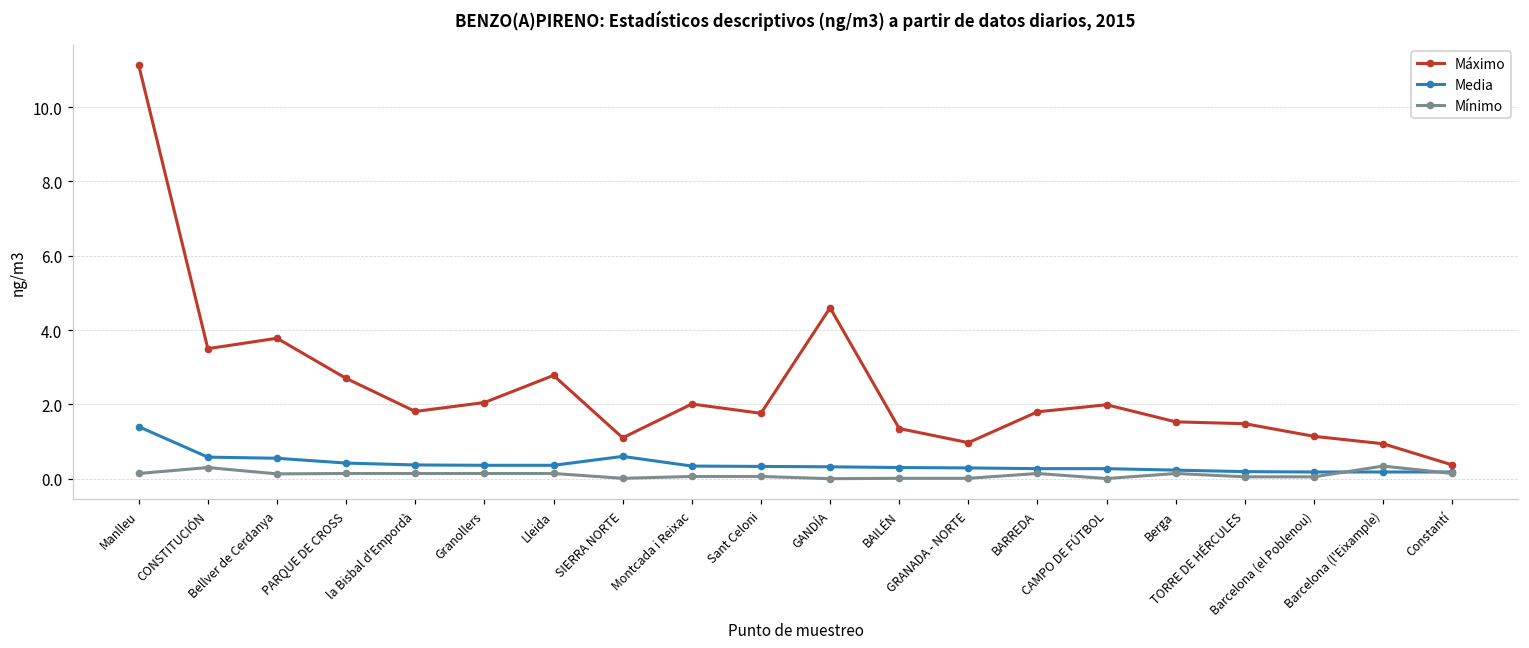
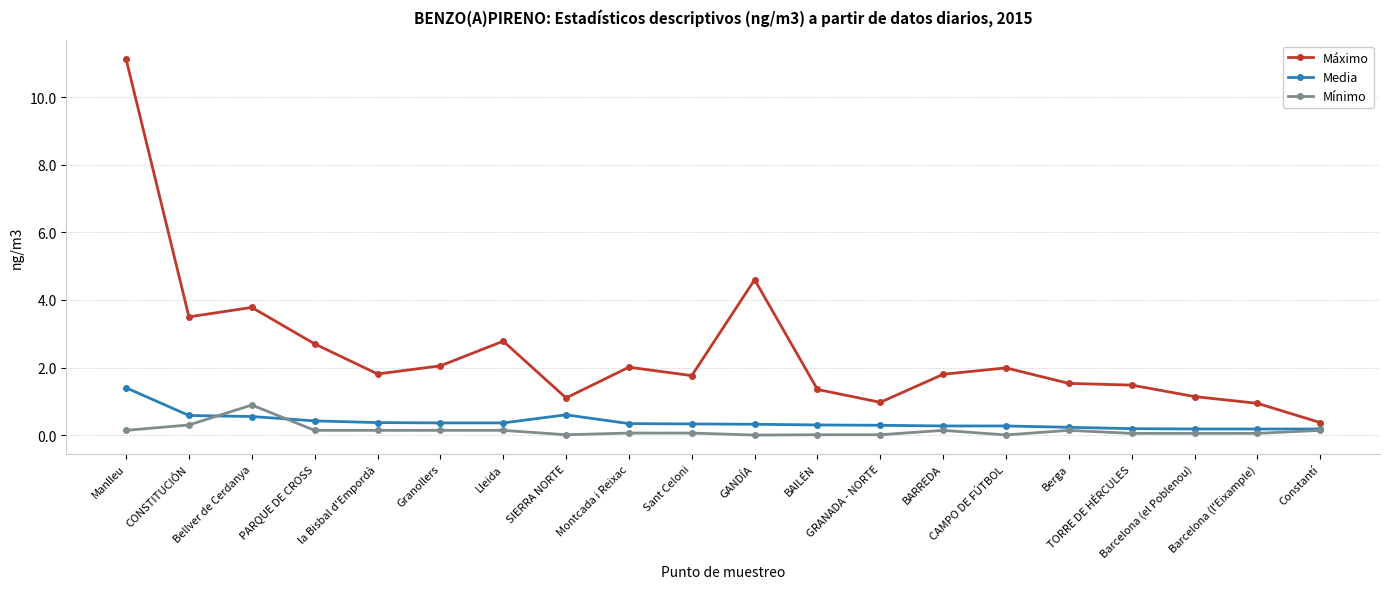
  {
    "Máximo": {
      "Manlleu": 11.1,
      "CONSTITUCIÓN": 3.5,
      "Bellver de Cerdanya": 3.8,
      "PARQUE DE CROSS": 2.7,
      "la Bisbal d'Empordà": 1.8,
      "Granollers": 2.1,
      "Lleida": 2.8,
      "SIERRA NORTE": 1.1,
      "Montcada i Reixac": 2.0,
      "Sant Celoni": 1.8,
      "GANDÍA": 4.6,
      "BAILÉN": 1.4,
      "GRANADA - NORTE": 1.0,
      "BARREDA": 1.8,
      "CAMPO DE FÚTBOL": 2.0,
      "Berga": 1.5,
      "TORRE DE HÉRCULES": 1.5,
      "Barcelona (el Poblenou)": 1.1,
      "Barcelona (l'Eixample)": 0.9,
      "Constantí": 0.4
    },
    "Media": {
      "Manlleu": 1.4,
      "CONSTITUCIÓN": 0.6,
      "Bellver de Cerdanya": 0.6,
      "PARQUE DE CROSS": 0.4,
      "la Bisbal d'Empordà": 0.4,
      "Granollers": 0.4,
      "Lleida": 0.4,
      "SIERRA NORTE": 0.6,
      "Montcada i Reixac": 0.3,
      "Sant Celoni": 0.3,
      "GANDÍA": 0.3,
      "BAILÉN": 0.3,
      "GRANADA - NORTE": 0.3,
      "BARREDA": 0.3,
      "CAMPO DE FÚTBOL": 0.3,
      "Berga": 0.2,
      "TORRE DE HÉRCULES": 0.2,
      "Barcelona (el Poblenou)": 0.2,
      "Barcelona (l'Eixample)": 0.2
    },
    "Mínimo": {
      "Manlleu": 0.1,
      "CONSTITUCIÓN": 0.3,
-     "Bellver de Cerdanya": 0.1,
+     "Bellver de Cerdanya": 0.9,
      "PARQUE DE CROSS": 0.1,
      "la Bisbal d'Empordà": 0.1,
      "Granollers": 0.1,
      "Lleida": 0.1,
      "SIERRA NORTE": 0.0,
      "Montcada i Reixac": 0.1,
      "Sant Celoni": 0.1,
      "GANDÍA": 0.0,
      "BAILÉN": 0.0,
      "GRANADA - NORTE": 0.0,
      "BARREDA": 0.1,
      "CAMPO DE FÚTBOL": 0.0,
      "Berga": 0.1,
      "TORRE DE HÉRCULES": 0.1,
      "Barcelona (el Poblenou)": 0.1,
-     "Barcelona (l'Eixample)": 0.3
+     "Barcelona (l'Eixample)": 0.1
    }
  }
